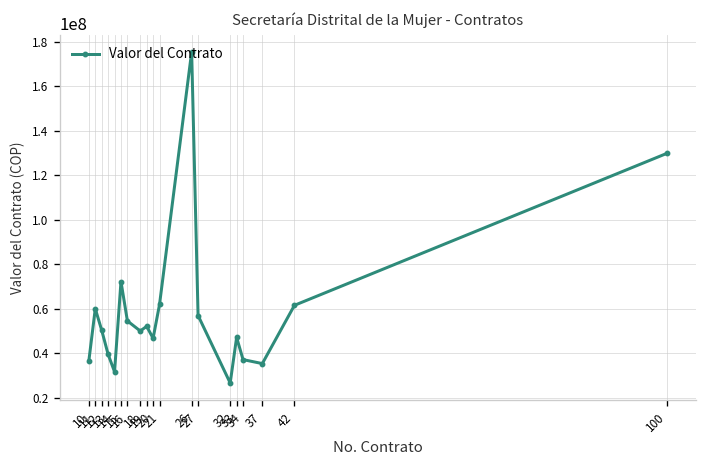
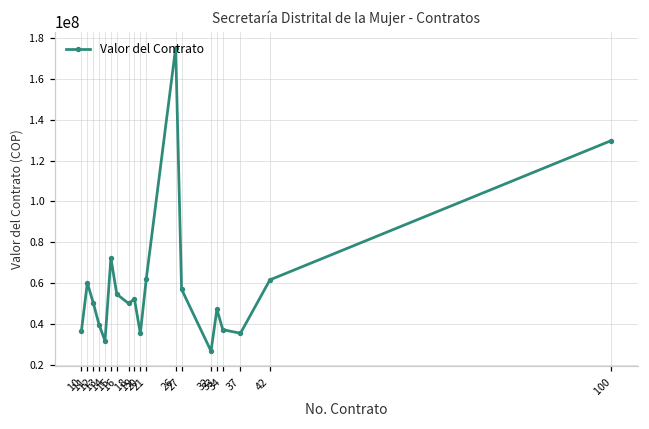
  {
    "10": 37000000,
    "11": 60000000,
    "12": 50000000,
    "13": 39000000,
    "14": 32000000,
    "15": 72000000,
    "16": 55000000,
    "18": 50000000,
    "19": 52000000,
-   "20": 47000000,
+   "20": 35000000,
    "21": 62000000,
    "26": 175000000,
    "27": 57000000,
    "32": 27000000,
    "33": 47000000,
    "34": 37000000,
    "37": 35000000,
    "42": 62000000,
    "100": 130000000
  }
